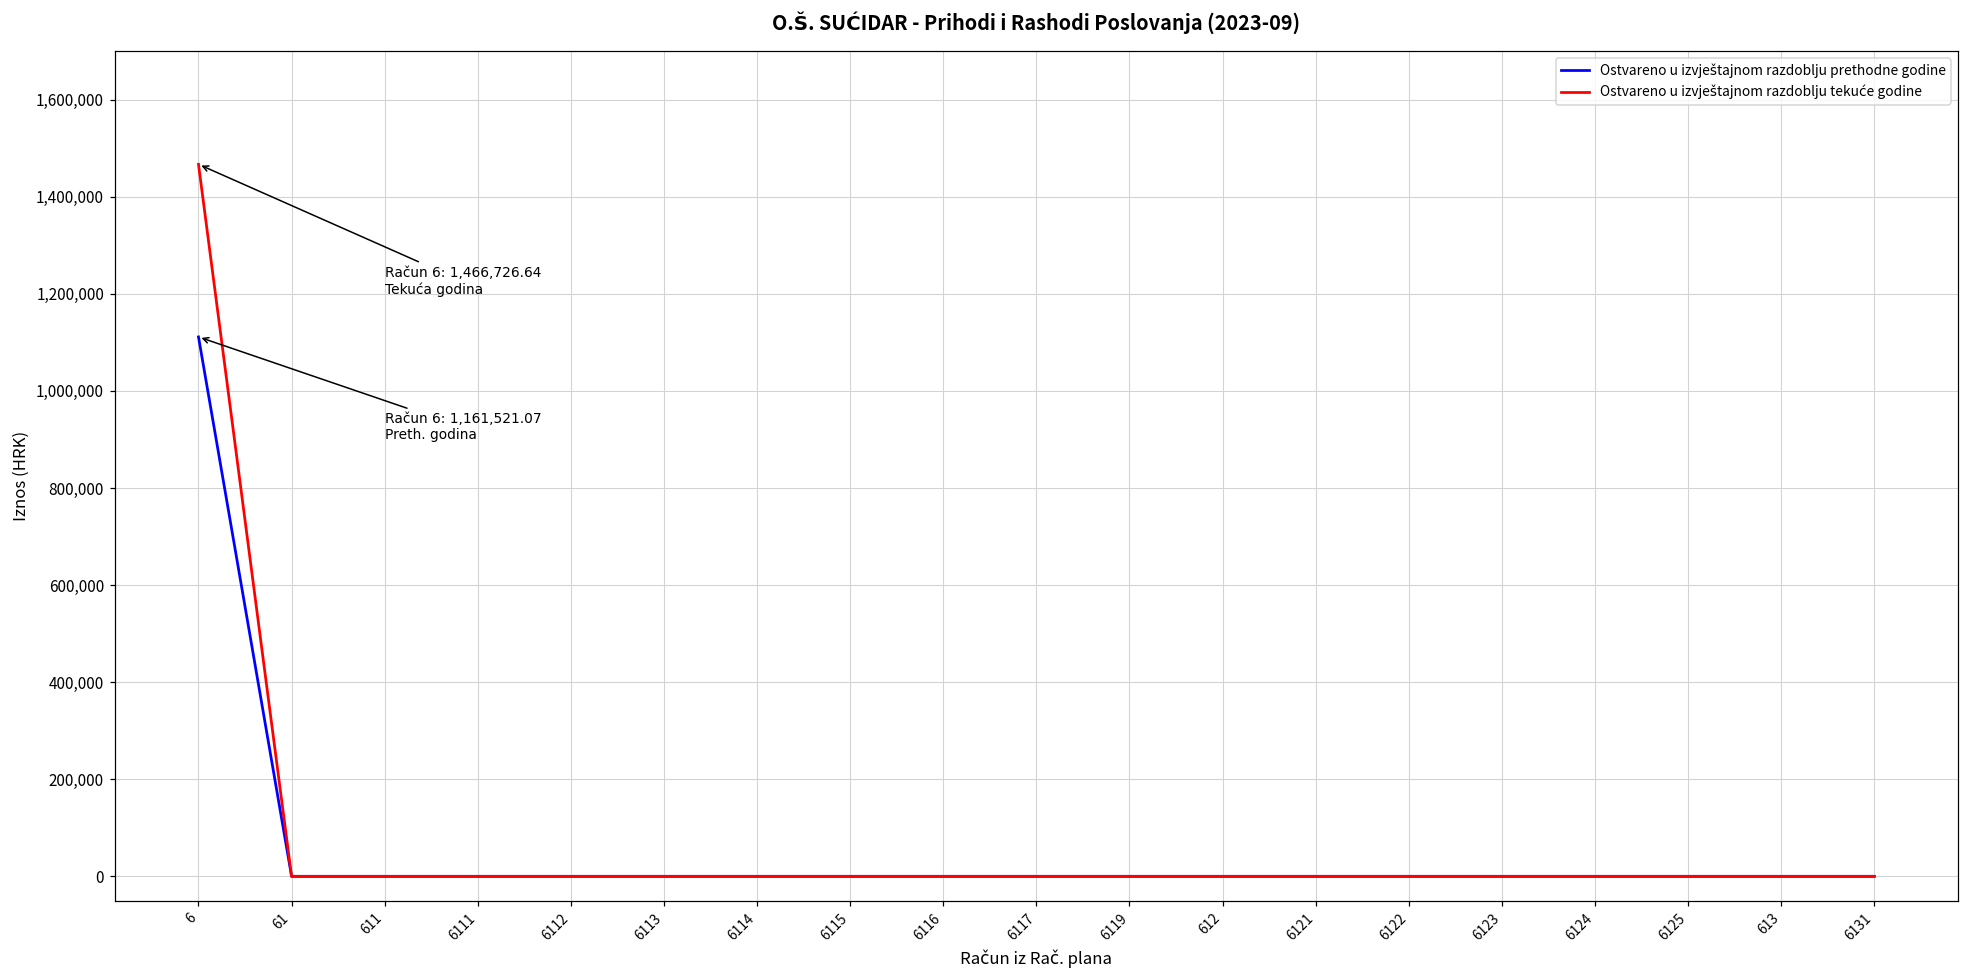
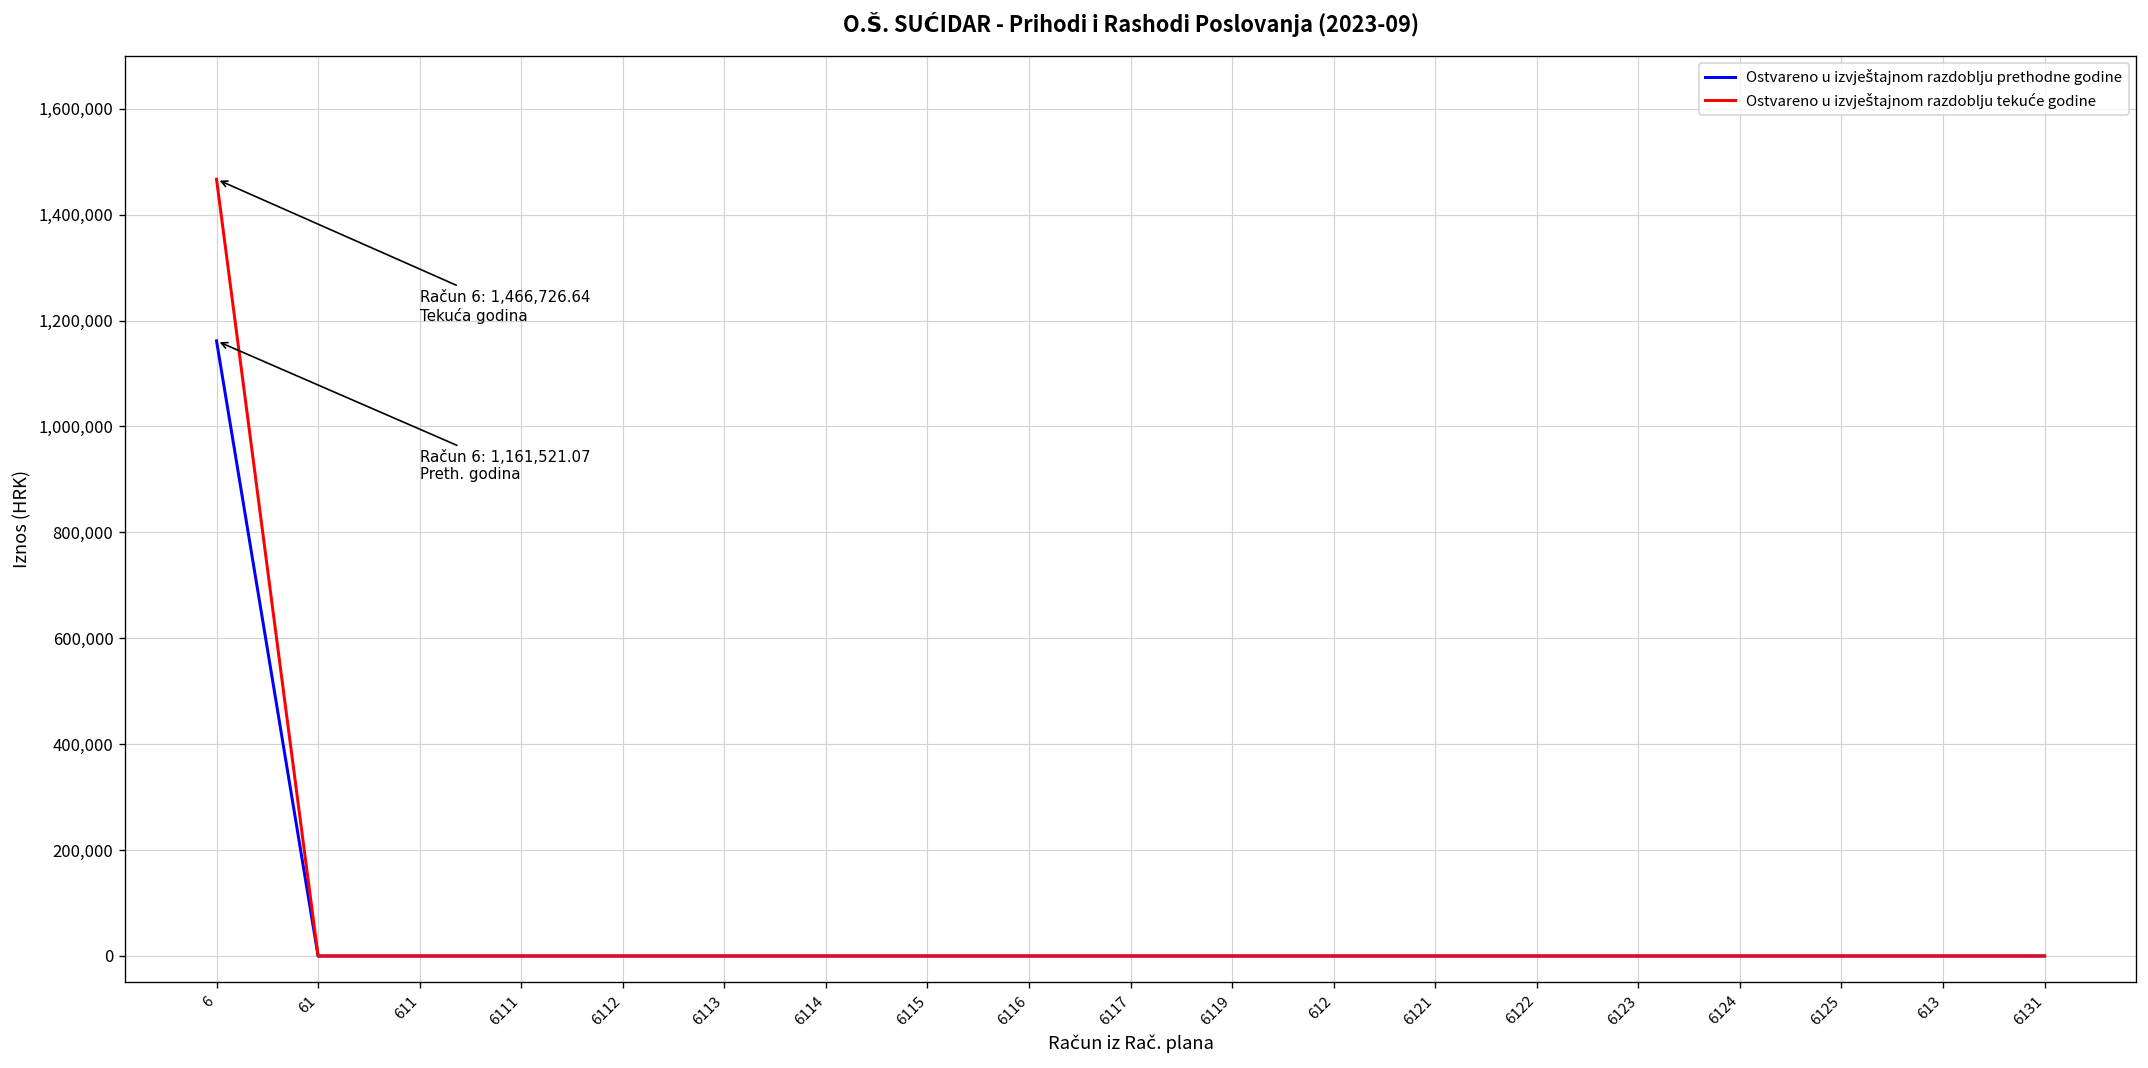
  {
    "Ostvareno u izvještajnom razdoblju prethodne godine": {
-     "6": "1,110,000"
+     "6": "1,160,000"
    },
    "Ostvareno u izvještajnom razdoblju tekuće godine": {
      "6": "1,466,726.64"
    }
  }
